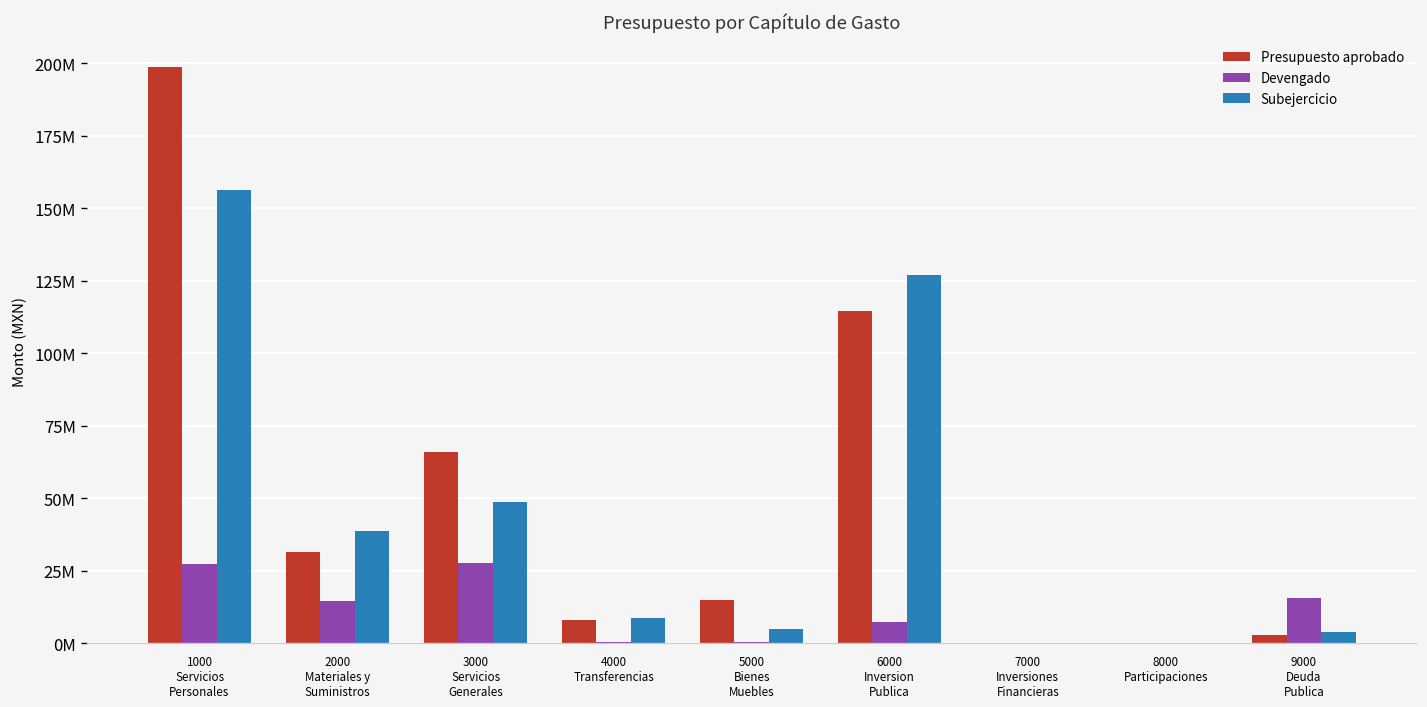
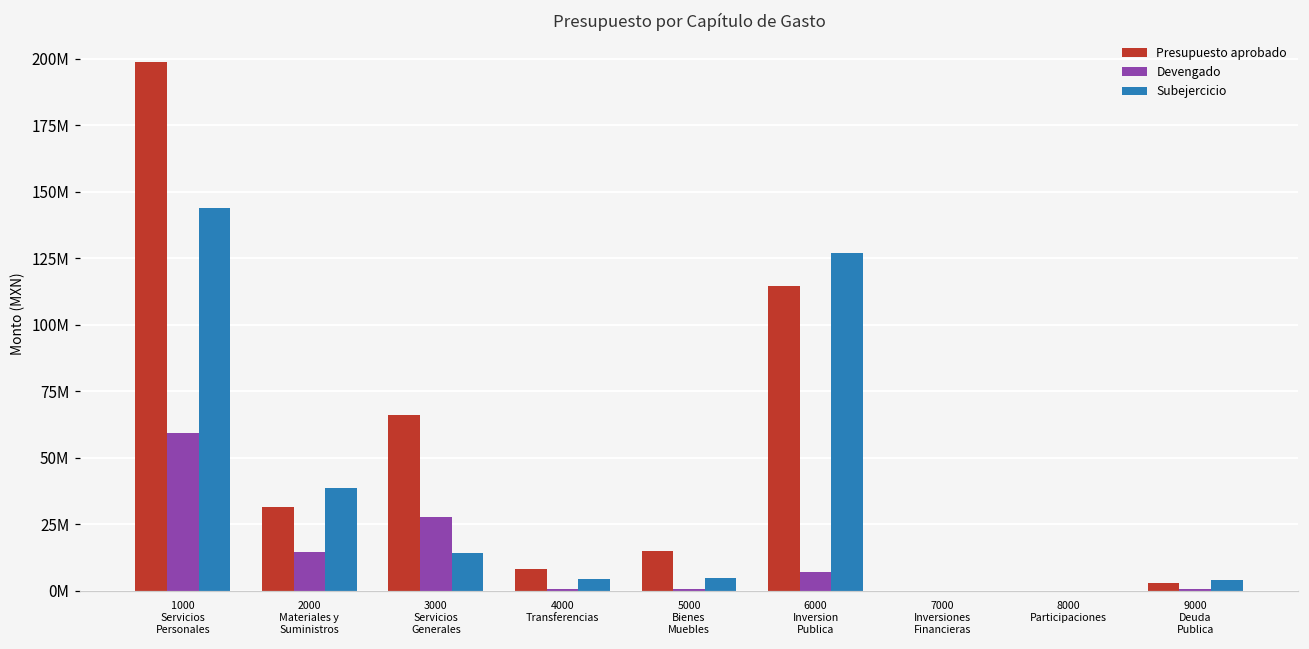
  {
    "Presupuesto aprobado": {
      "1000 Servicios Personales": 199000000,
      "2000 Materiales y Suministros": 31000000,
      "3000 Servicios Generales": 66000000,
      "4000 Transferencias": 8000000,
      "5000 Bienes Muebles": 15000000,
      "6000 Inversion Publica": 115000000,
      "7000 Inversiones Financieras": 0,
      "8000 Participaciones": 0,
      "9000 Deuda Publica": 3000000
    },
    "Devengado": {
-     "1000 Servicios Personales": 27000000,
+     "1000 Servicios Personales": 59000000,
      "2000 Materiales y Suministros": 15000000,
      "3000 Servicios Generales": 28000000,
      "6000 Inversion Publica": 7000000,
      "7000 Inversiones Financieras": 0,
      "8000 Participaciones": 0,
-     "9000 Deuda Publica": 16000000
+     "9000 Deuda Publica": 1000000
    },
    "Subejercicio": {
-     "1000 Servicios Personales": 156000000,
+     "1000 Servicios Personales": 144000000,
      "2000 Materiales y Suministros": 39000000,
-     "3000 Servicios Generales": 49000000,
-     "4000 Transferencias": 9000000,
+     "3000 Servicios Generales": 14000000,
+     "4000 Transferencias": 5000000,
      "5000 Bienes Muebles": 5000000,
      "6000 Inversion Publica": 127000000,
      "7000 Inversiones Financieras": 0,
      "8000 Participaciones": 0,
      "9000 Deuda Publica": 4000000
    }
  }
